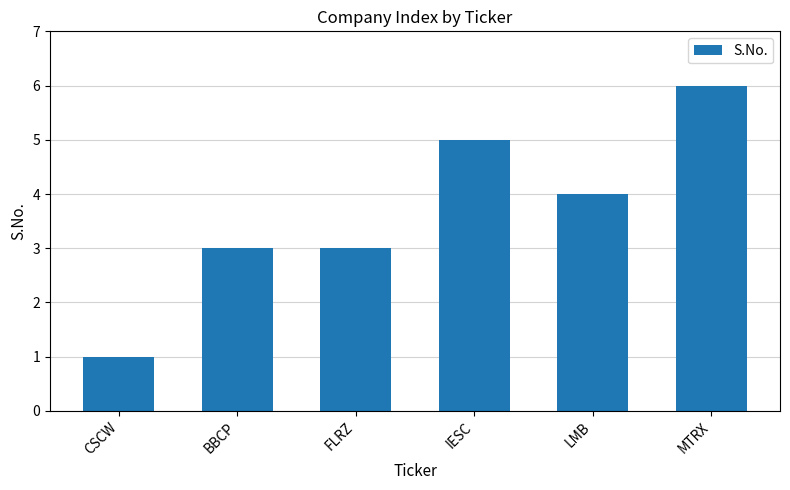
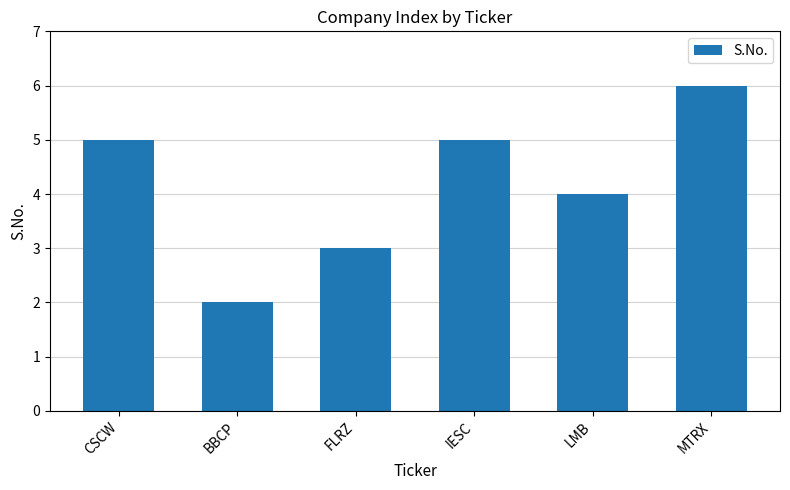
  {
-   "CSCW": 1,
-   "BBCP": 3,
+   "CSCW": 5,
+   "BBCP": 2,
    "FLRZ": 3,
    "IESC": 5,
    "LMB": 4,
    "MTRX": 6
  }
